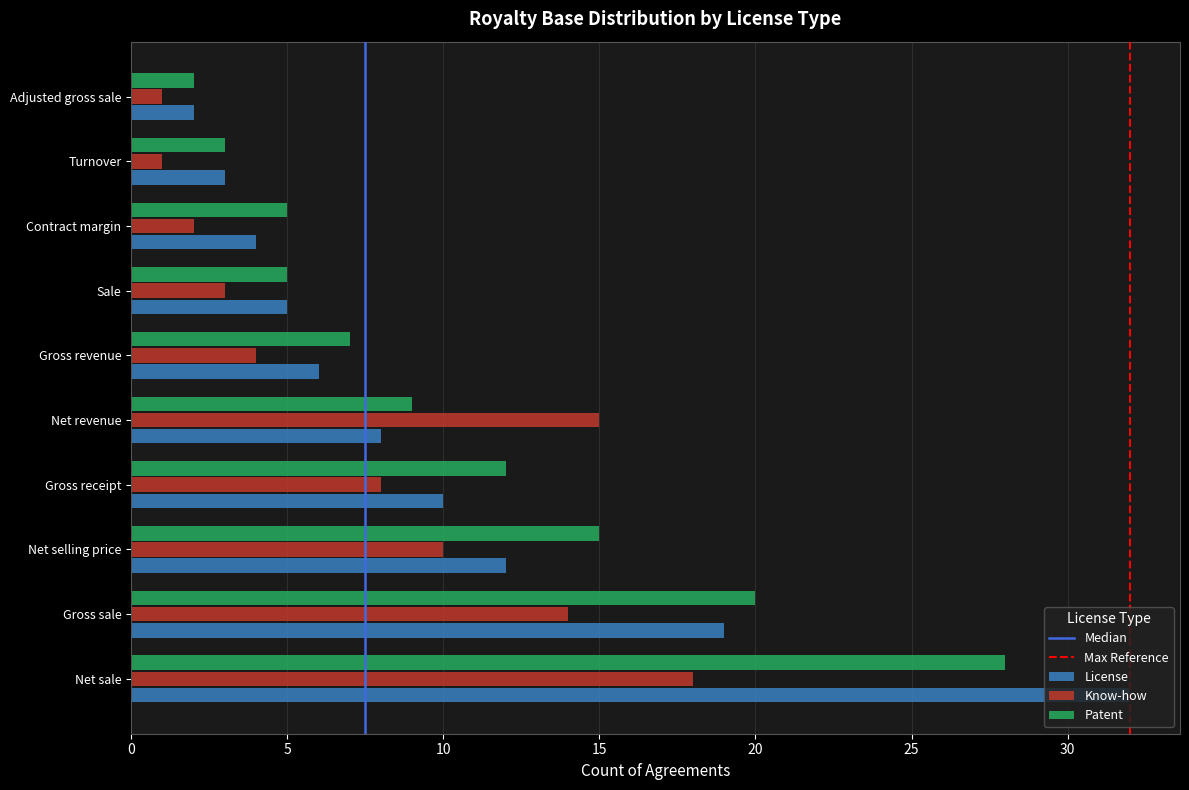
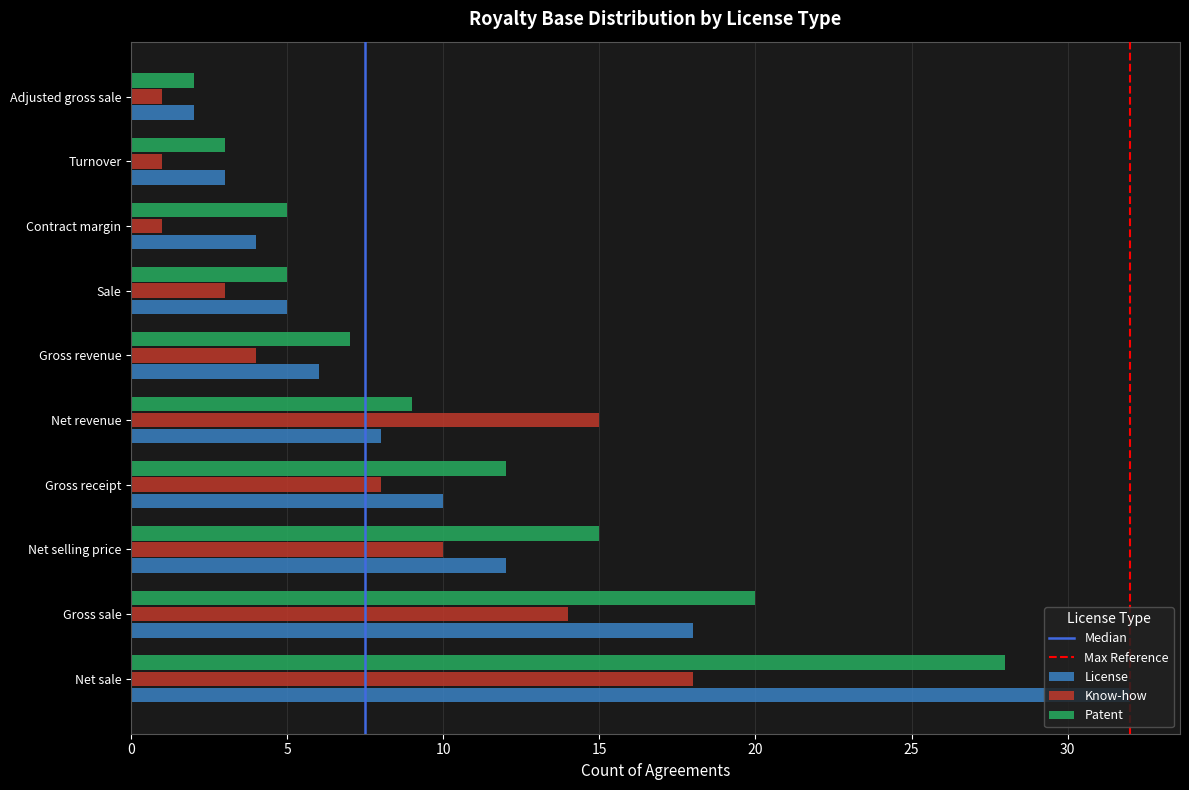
  {
    "License": {
      "Adjusted gross sale": 2,
      "Turnover": 3,
      "Contract margin": 4,
      "Sale": 5,
      "Gross revenue": 6,
      "Net revenue": 8,
      "Gross receipt": 10,
      "Net selling price": 12,
-     "Gross sale": 19
+     "Gross sale": 18
    },
    "Know-how": {
      "Adjusted gross sale": 1,
      "Turnover": 1,
-     "Contract margin": 2,
+     "Contract margin": 1,
      "Sale": 3,
      "Gross revenue": 4,
      "Net revenue": 15,
      "Gross receipt": 8,
      "Net selling price": 10,
      "Gross sale": 14,
      "Net sale": 18
    },
    "Patent": {
      "Adjusted gross sale": 2,
      "Turnover": 3,
      "Contract margin": 5,
      "Sale": 5,
      "Gross revenue": 7,
      "Net revenue": 9,
      "Gross receipt": 12,
      "Net selling price": 15,
      "Gross sale": 20,
      "Net sale": 28
    }
  }
